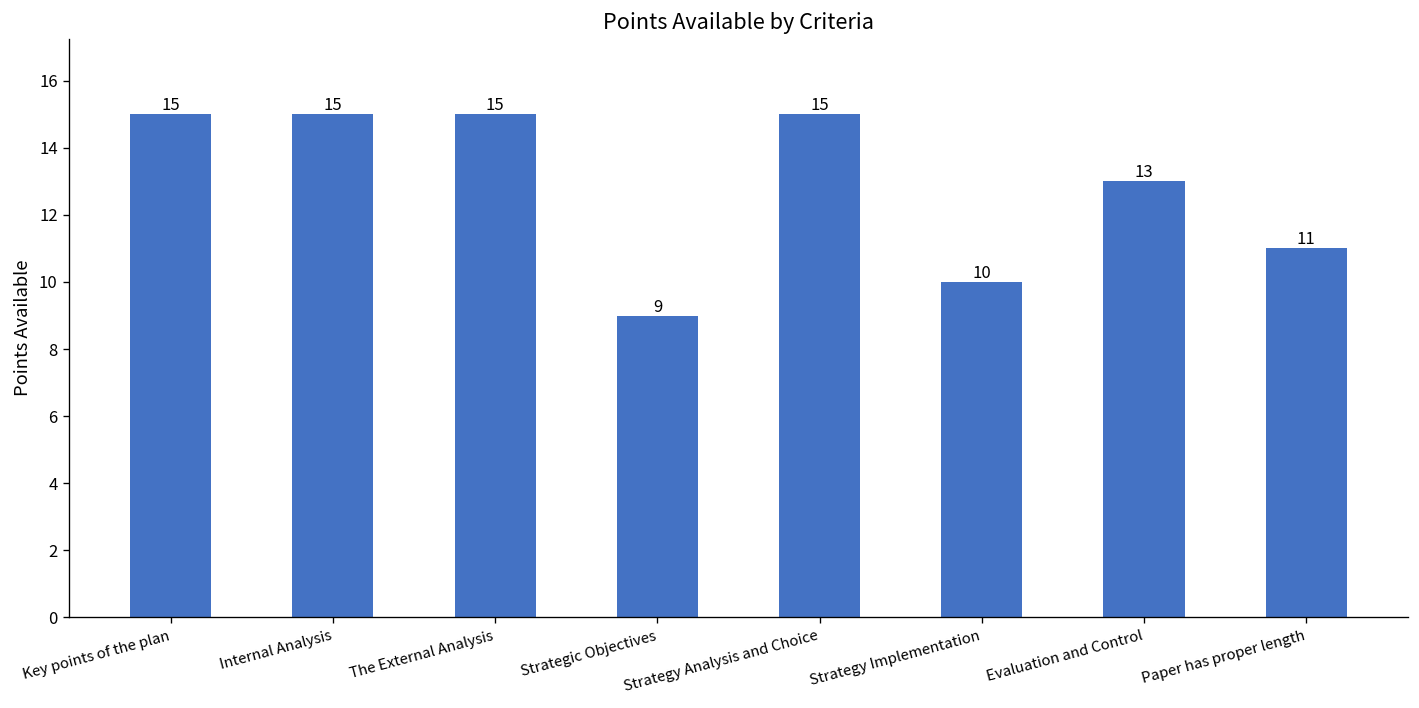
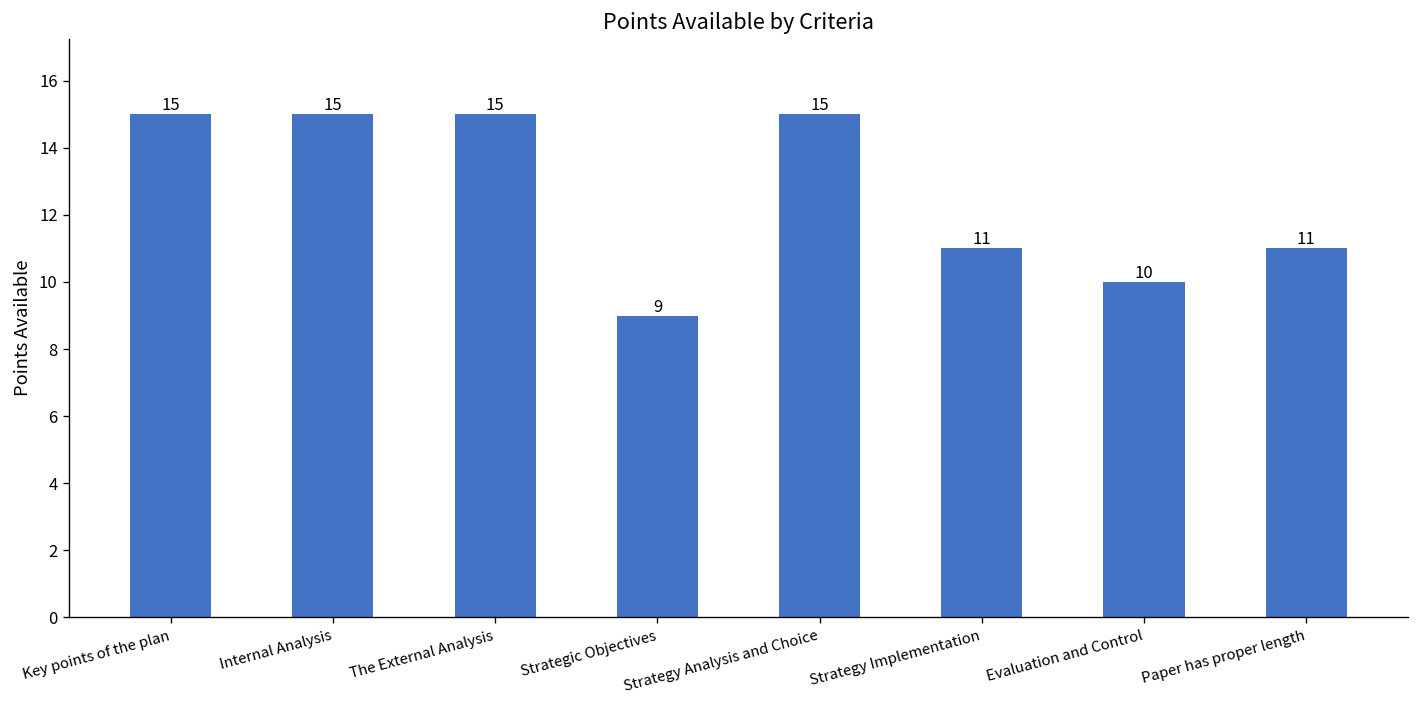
  {
    "Key points of the plan": 15,
    "Internal Analysis": 15,
    "The External Analysis": 15,
    "Strategic Objectives": 9,
    "Strategy Analysis and Choice": 15,
-   "Strategy Implementation": 10,
-   "Evaluation and Control": 13,
+   "Strategy Implementation": 11,
+   "Evaluation and Control": 10,
    "Paper has proper length": 11
  }
